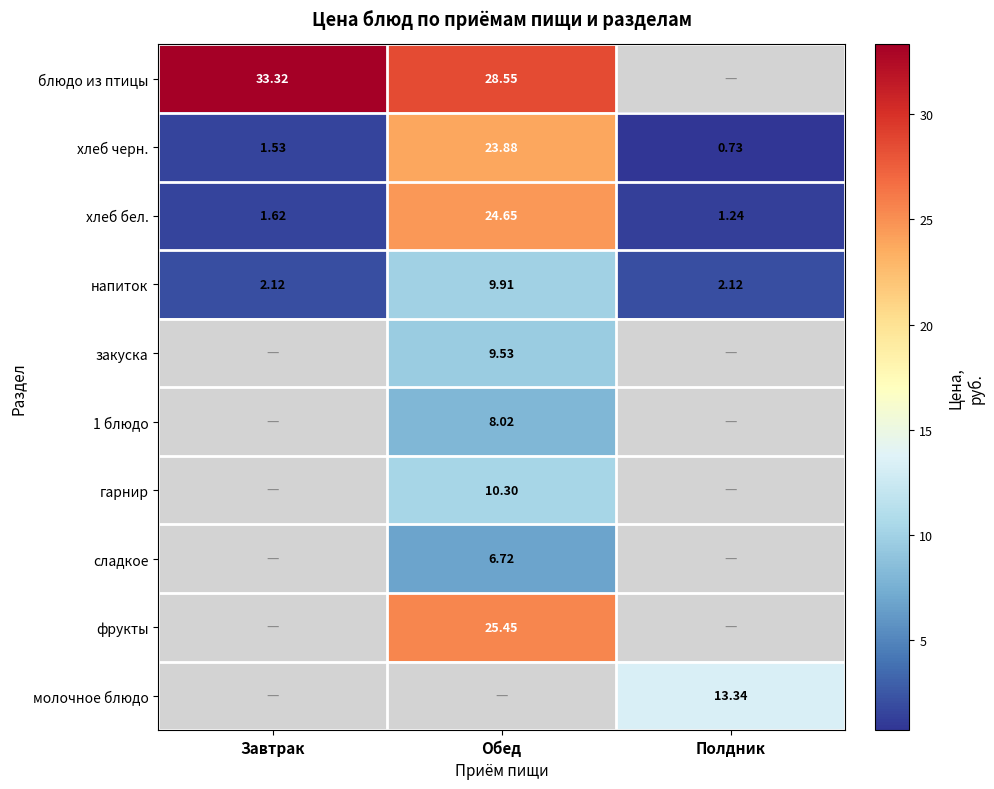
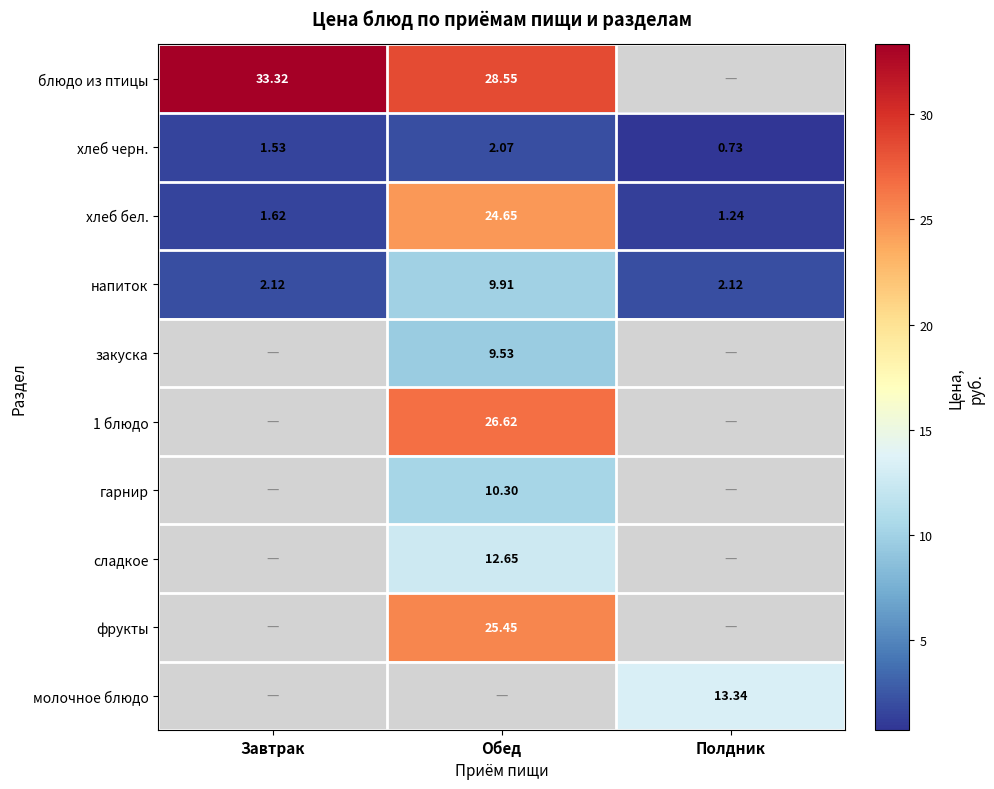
  {
    "блюдо из птицы": {
      "Завтрак": 33.32,
      "Обед": 28.55
    },
    "хлеб черн.": {
      "Завтрак": 1.53,
-     "Обед": 23.88,
+     "Обед": 2.07,
      "Полдник": 0.73
    },
    "хлеб бел.": {
      "Завтрак": 1.62,
      "Обед": 24.65,
      "Полдник": 1.24
    },
    "напиток": {
      "Завтрак": 2.12,
      "Обед": 9.91,
      "Полдник": 2.12
    },
    "закуска": {
      "Обед": 9.53
    },
    "1 блюдо": {
-     "Обед": 8.02
+     "Обед": 26.62
    },
    "гарнир": {
      "Обед": 10.30
    },
    "сладкое": {
-     "Обед": 6.72
+     "Обед": 12.65
    },
    "фрукты": {
      "Обед": 25.45
    },
    "молочное блюдо": {
      "Полдник": 13.34
    }
  }
